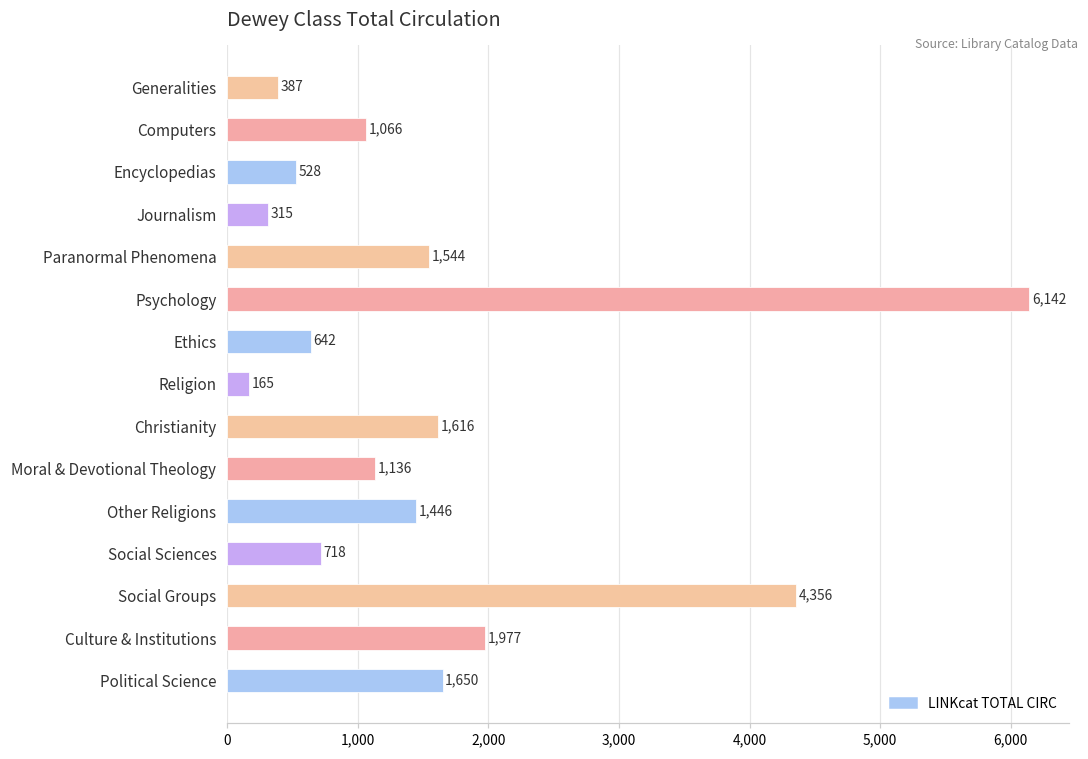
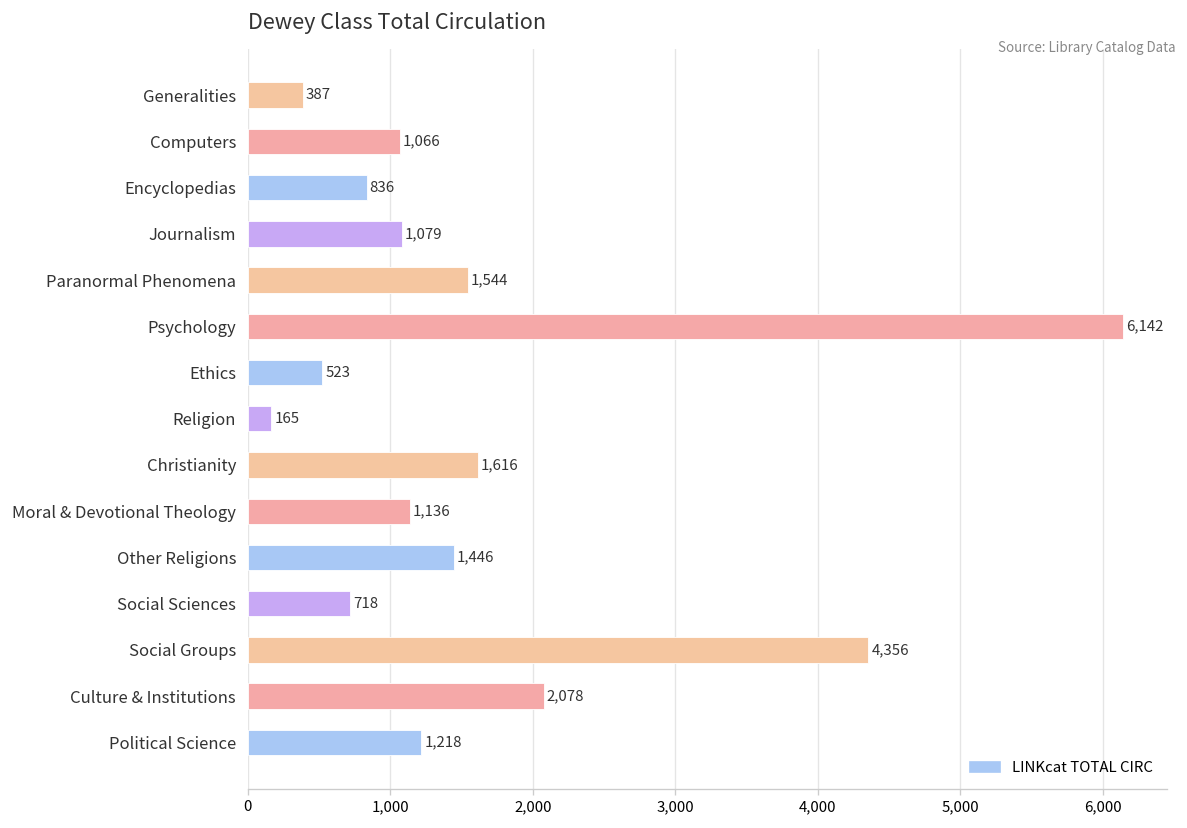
  {
    "Generalities": "387",
    "Computers": "1,066",
-   "Encyclopedias": "528",
-   "Journalism": "315",
+   "Encyclopedias": "836",
+   "Journalism": "1,079",
    "Paranormal Phenomena": "1,544",
    "Psychology": "6,142",
-   "Ethics": "642",
+   "Ethics": "523",
    "Religion": "165",
    "Christianity": "1,616",
    "Moral & Devotional Theology": "1,136",
    "Other Religions": "1,446",
    "Social Sciences": "718",
    "Social Groups": "4,356",
-   "Culture & Institutions": "1,977",
-   "Political Science": "1,650"
+   "Culture & Institutions": "2,078",
+   "Political Science": "1,218"
  }
